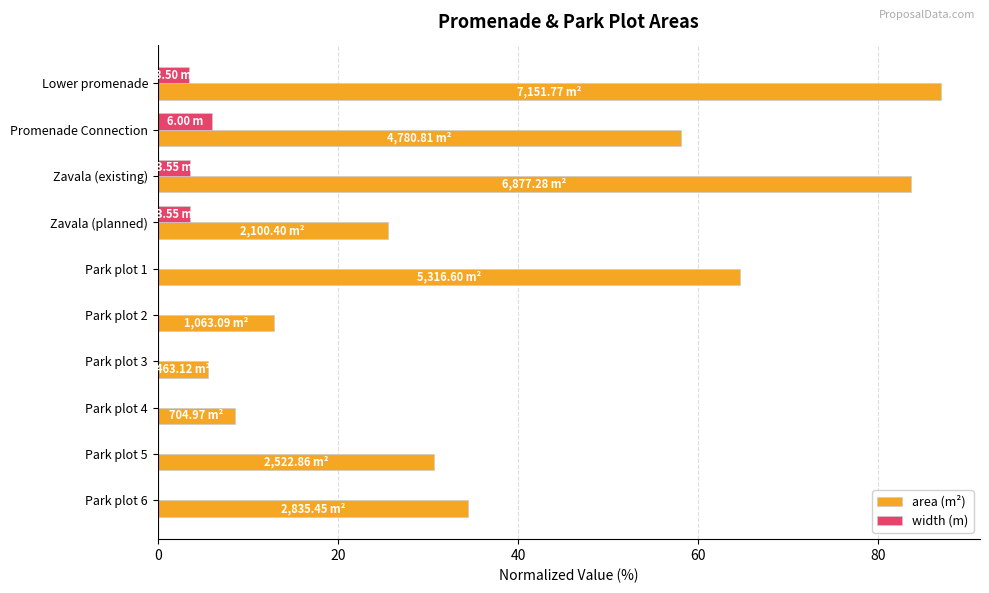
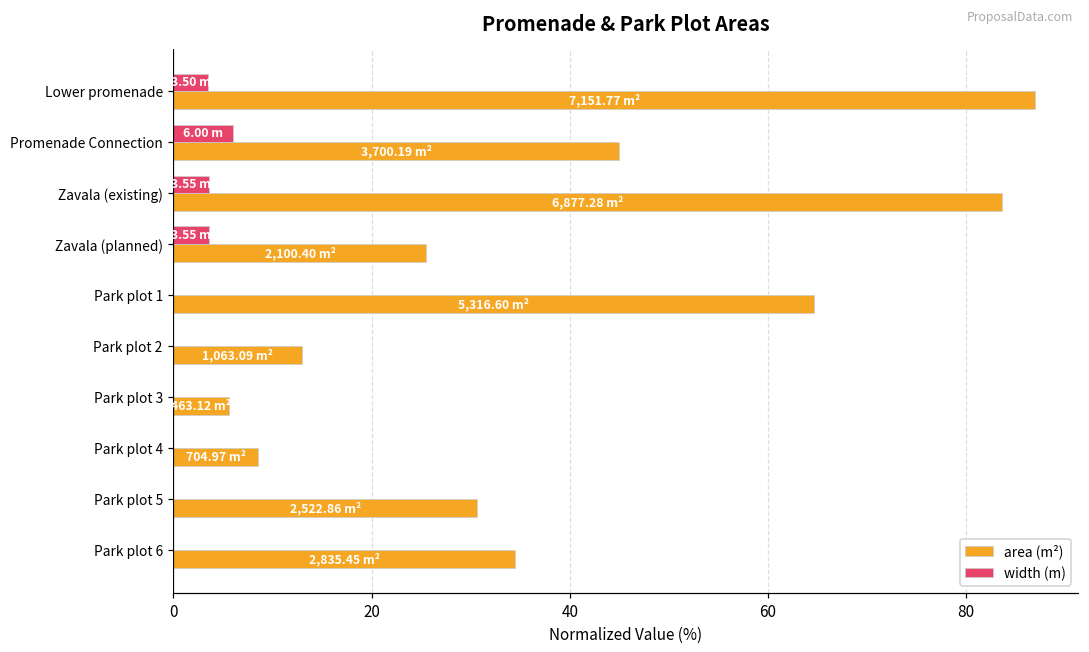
  {
    "area (m²)": {
-     "Promenade Connection": "4,780.81"
+     "Promenade Connection": "3,700.19"
    },
    "width (m)": {
      "Lower promenade": "3.50",
      "Promenade Connection": "6.00",
      "Zavala (existing)": "3.55",
      "Zavala (planned)": "3.55"
    }
  }
